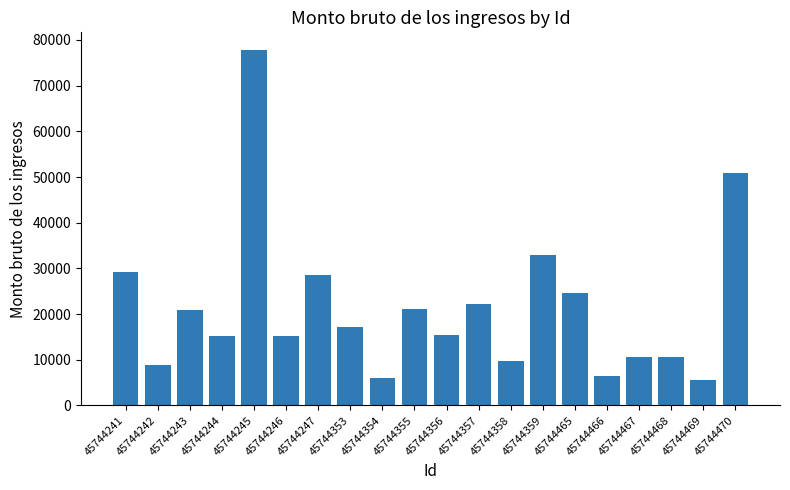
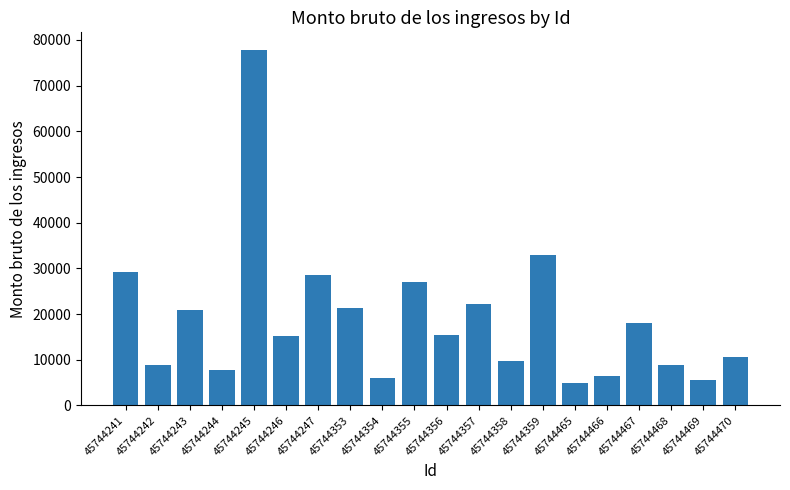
  {
    "45744241": 29000,
    "45744242": 9000,
    "45744243": 21000,
-   "45744244": 15000,
+   "45744244": 8000,
    "45744245": 78000,
    "45744246": 15000,
    "45744247": 29000,
-   "45744353": 17000,
+   "45744353": 21000,
    "45744354": 6000,
-   "45744355": 21000,
+   "45744355": 27000,
    "45744356": 15000,
    "45744357": 22000,
    "45744358": 10000,
    "45744359": 33000,
-   "45744465": 25000,
+   "45744465": 5000,
    "45744466": 6000,
-   "45744467": 11000,
-   "45744468": 11000,
+   "45744467": 18000,
+   "45744468": 9000,
    "45744469": 6000,
-   "45744470": 51000
+   "45744470": 11000
  }
